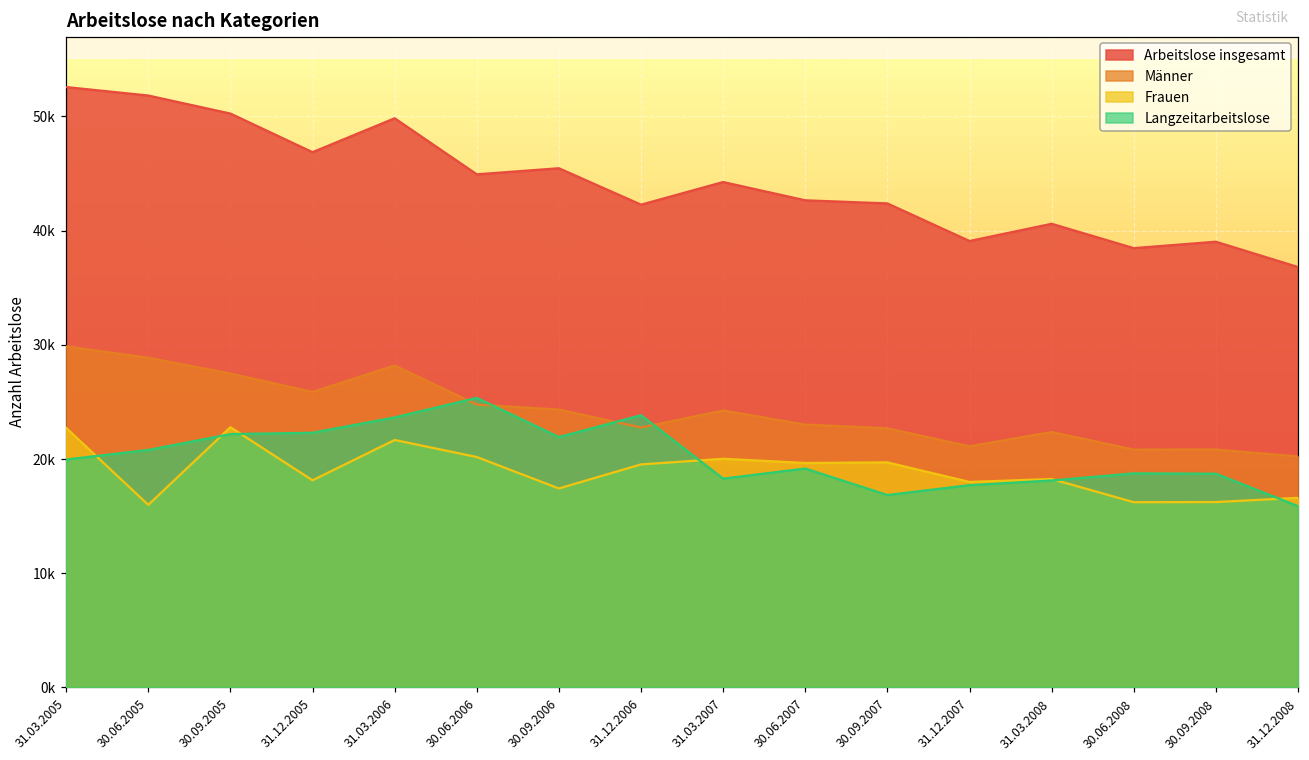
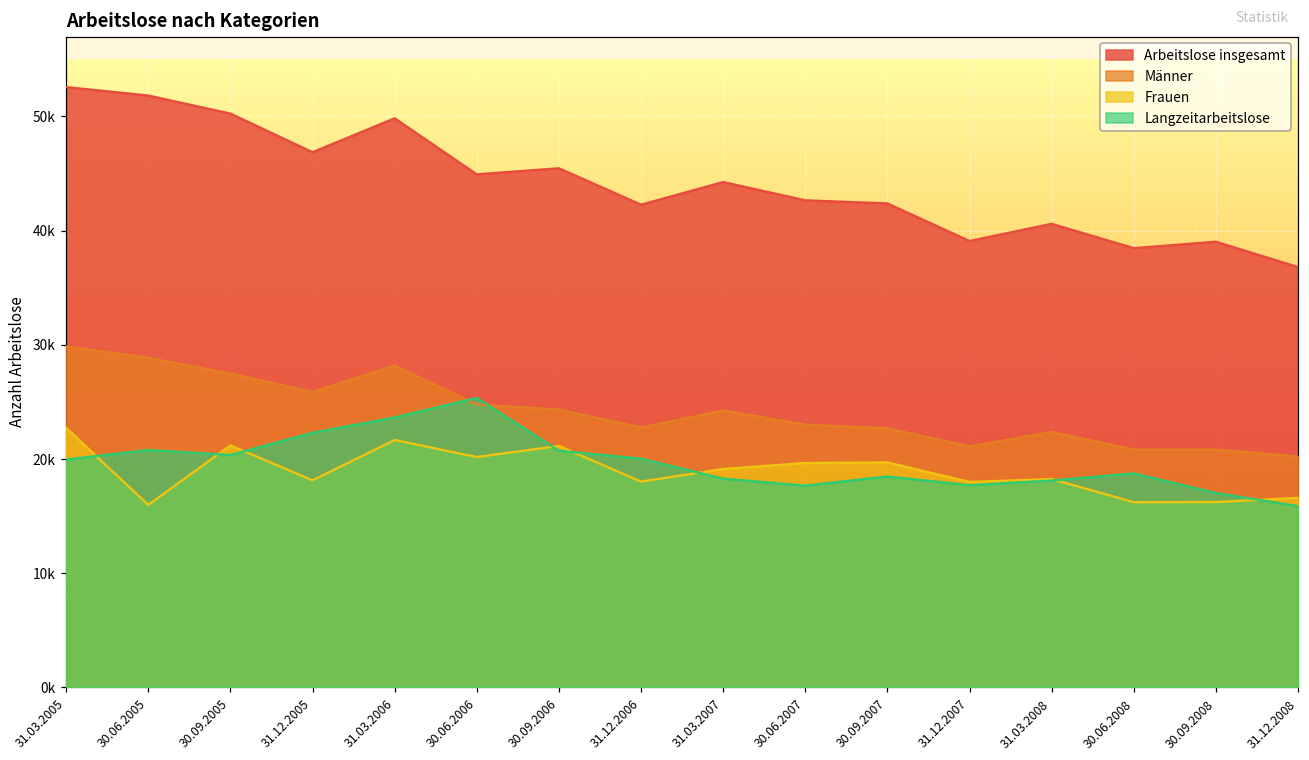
  {
    "Frauen": {
      "31.03.2005": 22700,
      "30.06.2005": 16000,
-     "30.09.2005": 22800,
+     "30.09.2005": 21200,
      "31.12.2005": 18100,
      "31.03.2006": 21700,
      "30.06.2006": 20200,
-     "30.09.2006": 17400,
-     "31.12.2006": 19500,
-     "31.03.2007": 20000,
+     "30.09.2006": 21100,
+     "31.12.2006": 18000,
+     "31.03.2007": 19100,
      "30.06.2007": 19600,
      "30.09.2007": 19700,
      "31.12.2007": 18000,
      "30.06.2008": 16200,
      "30.09.2008": 16200,
      "31.12.2008": 16600
    },
    "Langzeitarbeitslose": {
      "31.03.2005": 19900,
      "30.06.2005": 20800,
-     "30.09.2005": 22200,
+     "30.09.2005": 20300,
      "31.12.2005": 22300,
      "31.03.2006": 23600,
      "30.06.2006": 25300,
-     "30.09.2006": 21900,
-     "31.12.2006": 23800,
+     "30.09.2006": 20700,
+     "31.12.2006": 20000,
      "31.03.2007": 18300,
-     "30.06.2007": 19200,
-     "30.09.2007": 16800,
+     "30.06.2007": 17700,
+     "30.09.2007": 18500,
      "31.12.2007": 17700,
      "30.06.2008": 18700,
-     "30.09.2008": 18700,
+     "30.09.2008": 17000,
      "31.12.2008": 15900
    }
  }
